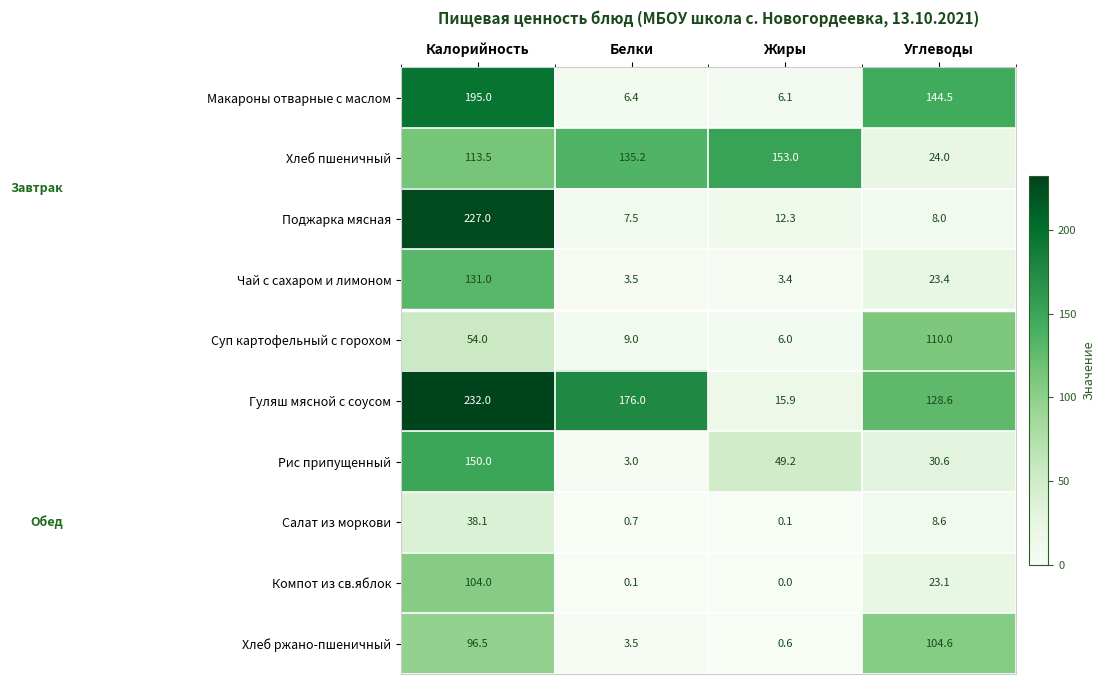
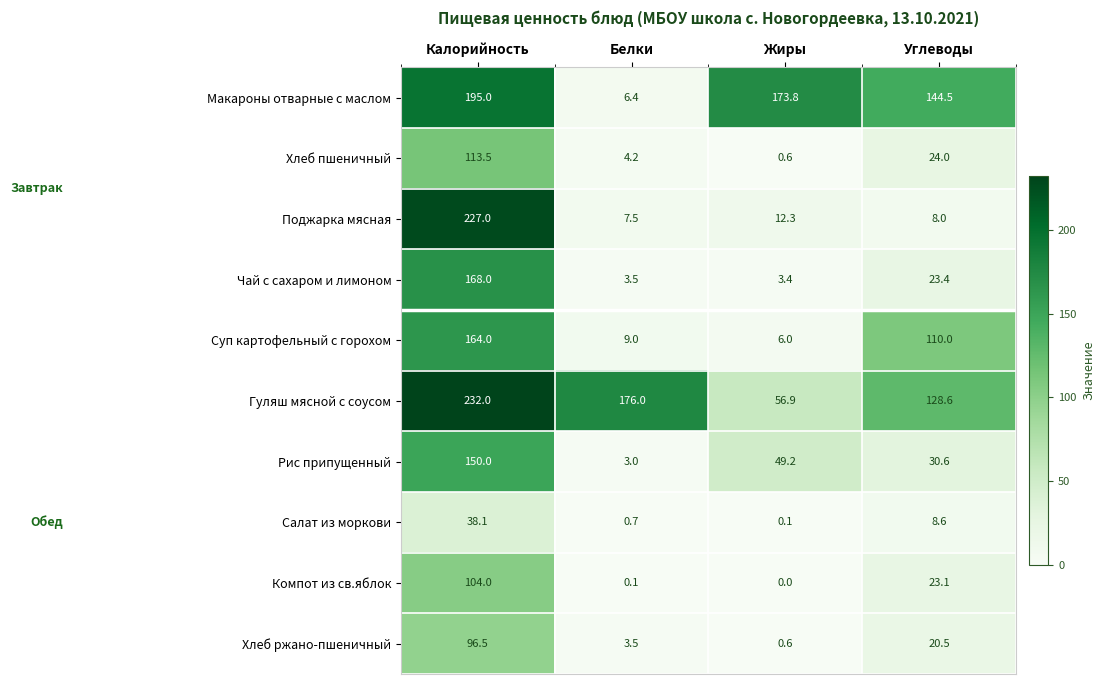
  {
    "Макароны отварные с маслом": {
      "Калорийность": 195.0,
      "Белки": 6.4,
-     "Жиры": 6.1,
+     "Жиры": 173.8,
      "Углеводы": 144.5
    },
    "Хлеб пшеничный": {
      "Калорийность": 113.5,
-     "Белки": 135.2,
-     "Жиры": 153.0,
+     "Белки": 4.2,
+     "Жиры": 0.6,
      "Углеводы": 24.0
    },
    "Поджарка мясная": {
      "Калорийность": 227.0,
      "Белки": 7.5,
      "Жиры": 12.3,
      "Углеводы": 8.0
    },
    "Чай с сахаром и лимоном": {
-     "Калорийность": 131.0,
+     "Калорийность": 168.0,
      "Белки": 3.5,
      "Жиры": 3.4,
      "Углеводы": 23.4
    },
    "Суп картофельный с горохом": {
-     "Калорийность": 54.0,
+     "Калорийность": 164.0,
      "Белки": 9.0,
      "Жиры": 6.0,
      "Углеводы": 110.0
    },
    "Гуляш мясной с соусом": {
      "Калорийность": 232.0,
      "Белки": 176.0,
-     "Жиры": 15.9,
+     "Жиры": 56.9,
      "Углеводы": 128.6
    },
    "Рис припущенный": {
      "Калорийность": 150.0,
      "Белки": 3.0,
      "Жиры": 49.2,
      "Углеводы": 30.6
    },
    "Салат из моркови": {
      "Калорийность": 38.1,
      "Белки": 0.7,
      "Жиры": 0.1,
      "Углеводы": 8.6
    },
    "Компот из св.яблок": {
      "Калорийность": 104.0,
      "Белки": 0.1,
      "Жиры": 0.0,
      "Углеводы": 23.1
    },
    "Хлеб ржано-пшеничный": {
      "Калорийность": 96.5,
      "Белки": 3.5,
      "Жиры": 0.6,
-     "Углеводы": 104.6
+     "Углеводы": 20.5
    }
  }
